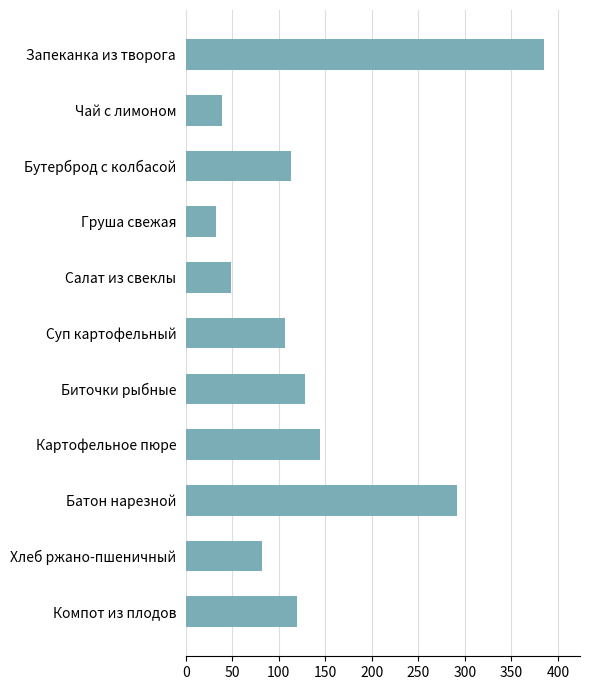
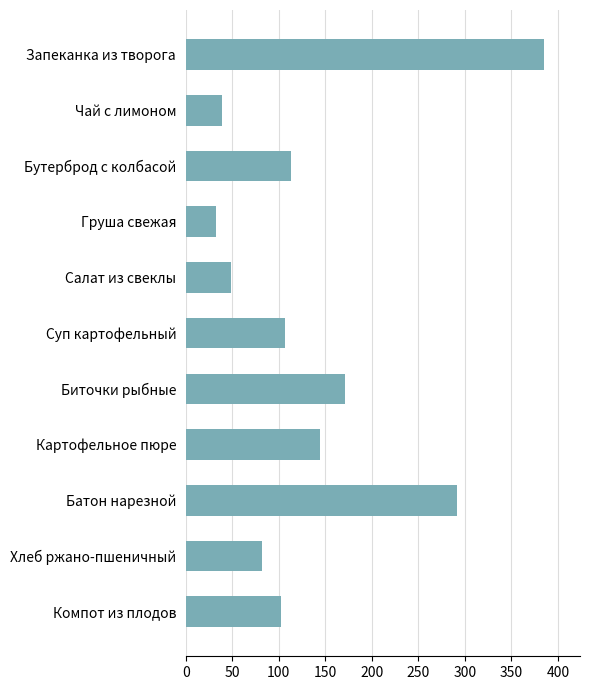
  {
    "Запеканка из творога": 390,
    "Чай с лимоном": 40,
    "Бутерброд с колбасой": 110,
    "Груша свежая": 30,
    "Салат из свеклы": 50,
    "Суп картофельный": 110,
-   "Биточки рыбные": 130,
+   "Биточки рыбные": 170,
    "Картофельное пюре": 140,
    "Батон нарезной": 290,
    "Хлеб ржано-пшеничный": 80,
-   "Компот из плодов": 120
+   "Компот из плодов": 100
  }
